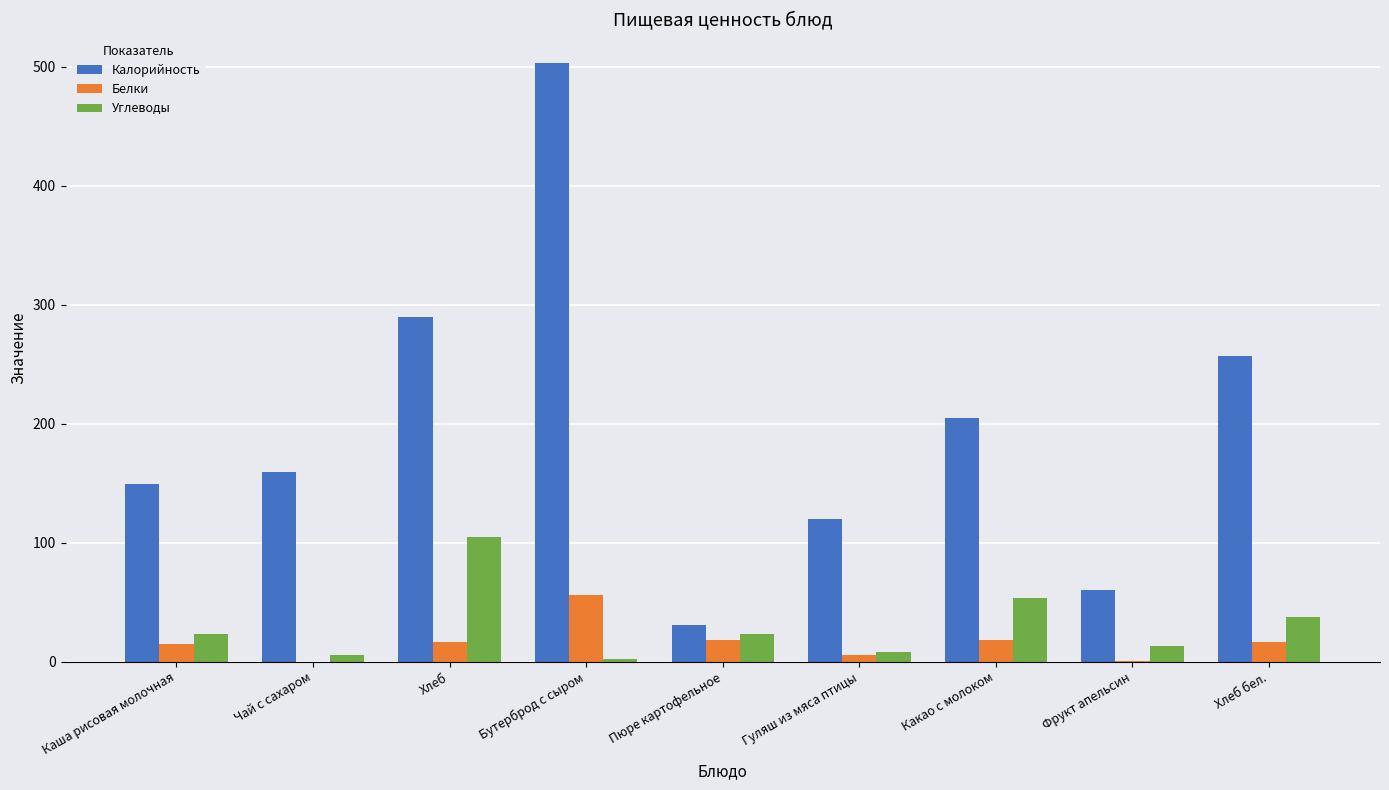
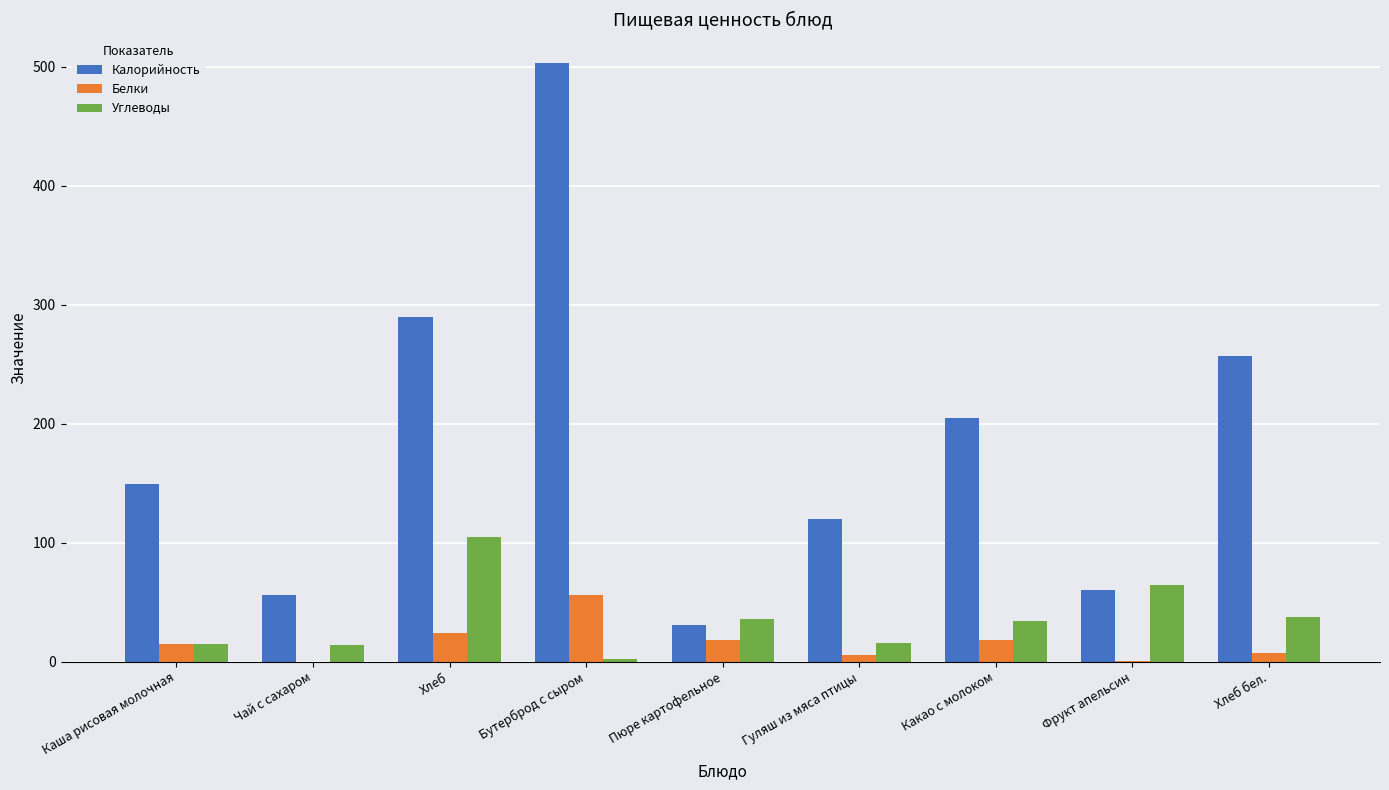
  {
    "Калорийность": {
      "Каша рисовая молочная": 150,
-     "Чай с сахаром": 159,
+     "Чай с сахаром": 56,
      "Хлеб": 290,
      "Бутерброд с сыром": 503,
      "Пюре картофельное": 31,
      "Гуляш из мяса птицы": 120,
      "Какао с молоком": 205,
      "Фрукт апельсин": 60,
      "Хлеб бел.": 257
    },
    "Белки": {
      "Каша рисовая молочная": 15,
      "Чай с сахаром": 0,
-     "Хлеб": 17,
+     "Хлеб": 24,
      "Бутерброд с сыром": 56,
      "Пюре картофельное": 19,
      "Гуляш из мяса птицы": 6,
      "Какао с молоком": 18,
-     "Хлеб бел.": 17
+     "Хлеб бел.": 8
    },
    "Углеводы": {
-     "Каша рисовая молочная": 23,
-     "Чай с сахаром": 6,
+     "Каша рисовая молочная": 15,
+     "Чай с сахаром": 14,
      "Хлеб": 105,
      "Бутерброд с сыром": 2,
-     "Пюре картофельное": 24,
-     "Гуляш из мяса птицы": 8,
-     "Какао с молоком": 54,
-     "Фрукт апельсин": 13,
+     "Пюре картофельное": 36,
+     "Гуляш из мяса птицы": 16,
+     "Какао с молоком": 34,
+     "Фрукт апельсин": 64,
      "Хлеб бел.": 37
    }
  }
